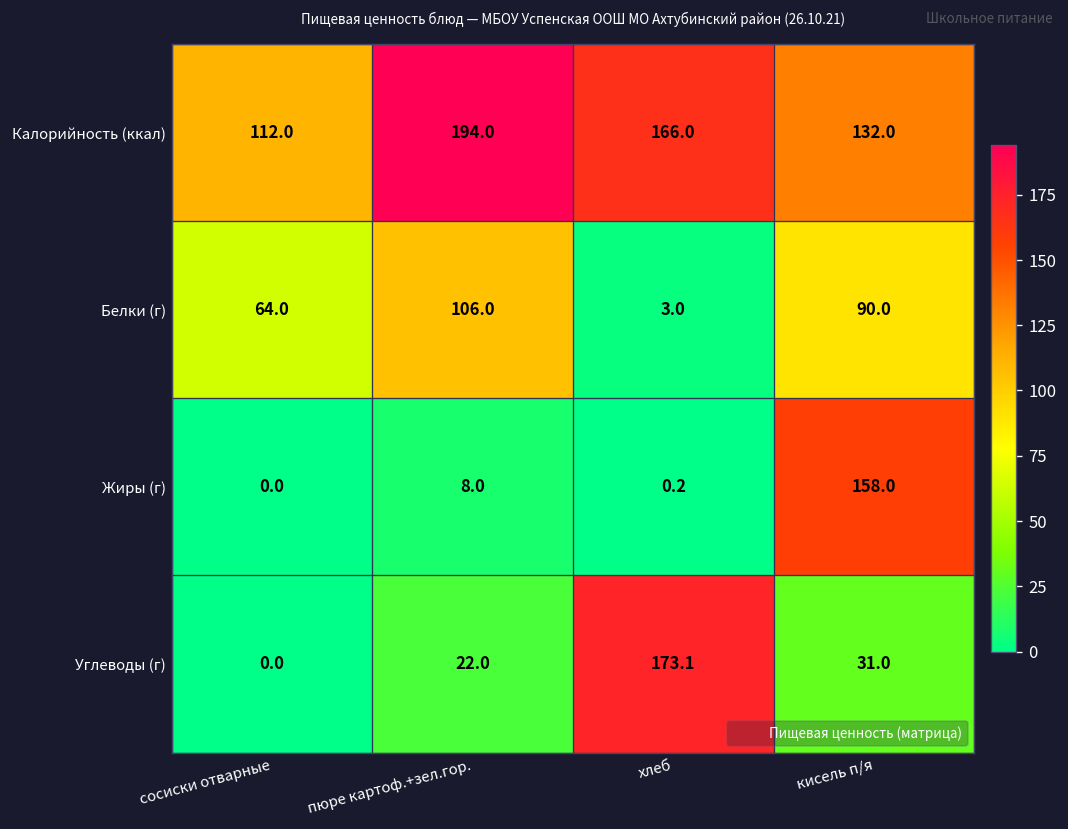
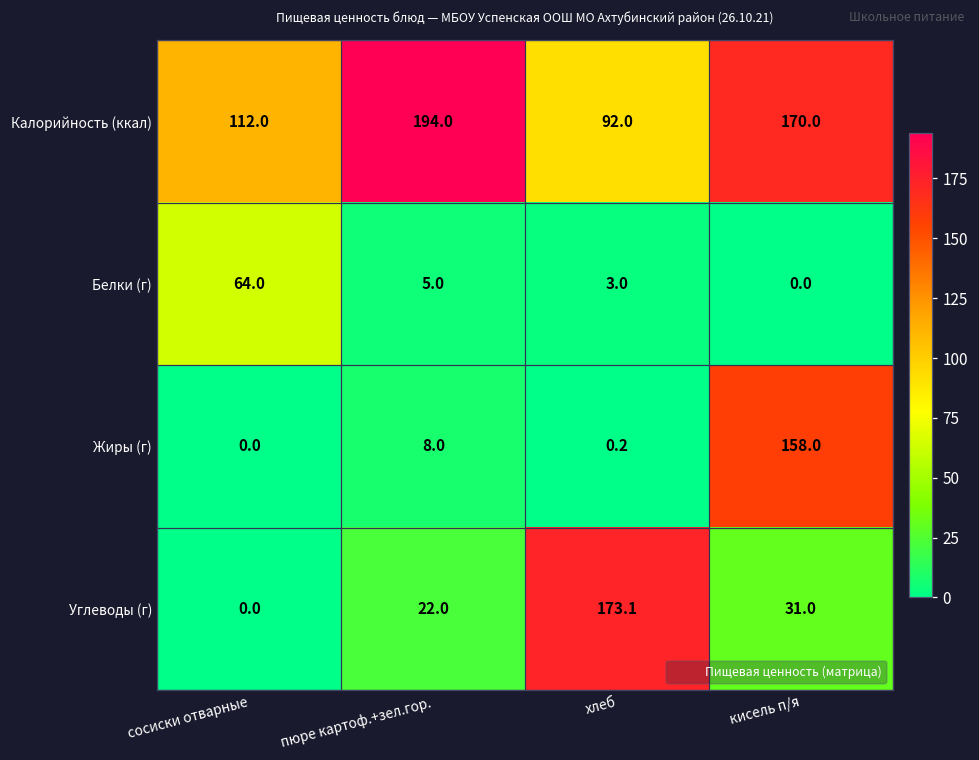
  {
    "Калорийность (ккал)": {
      "сосиски отварные": 112.0,
      "пюре картоф.+зел.гор.": 194.0,
-     "хлеб": 166.0,
-     "кисель п/я": 132.0
+     "хлеб": 92.0,
+     "кисель п/я": 170.0
    },
    "Белки (г)": {
      "сосиски отварные": 64.0,
-     "пюре картоф.+зел.гор.": 106.0,
+     "пюре картоф.+зел.гор.": 5.0,
      "хлеб": 3.0,
-     "кисель п/я": 90.0
+     "кисель п/я": 0.0
    },
    "Жиры (г)": {
      "сосиски отварные": 0.0,
      "пюре картоф.+зел.гор.": 8.0,
      "хлеб": 0.2,
      "кисель п/я": 158.0
    },
    "Углеводы (г)": {
      "сосиски отварные": 0.0,
      "пюре картоф.+зел.гор.": 22.0,
      "хлеб": 173.1,
      "кисель п/я": 31.0
    }
  }
